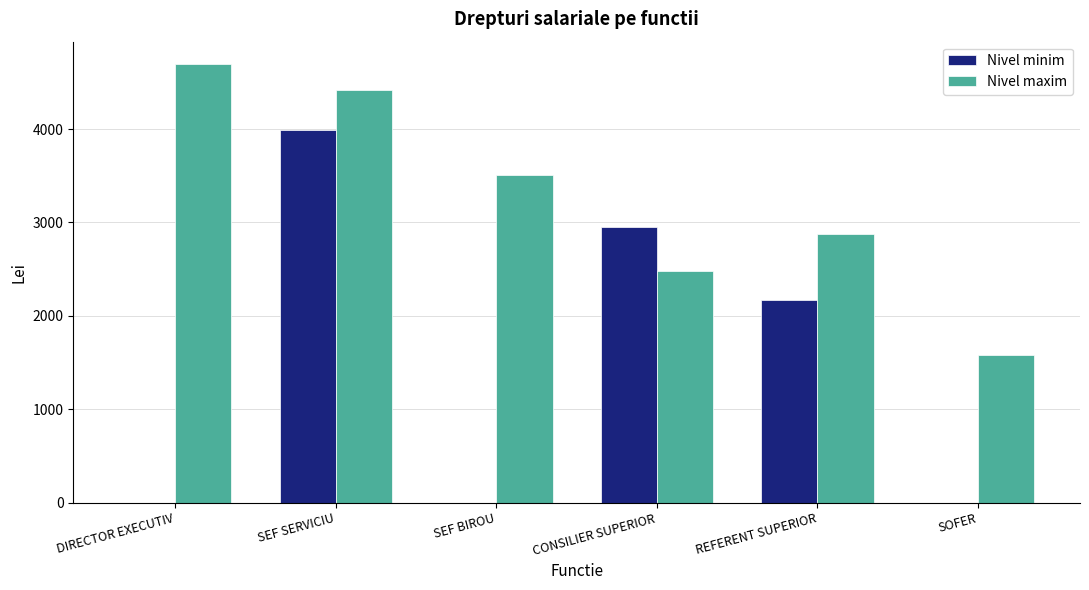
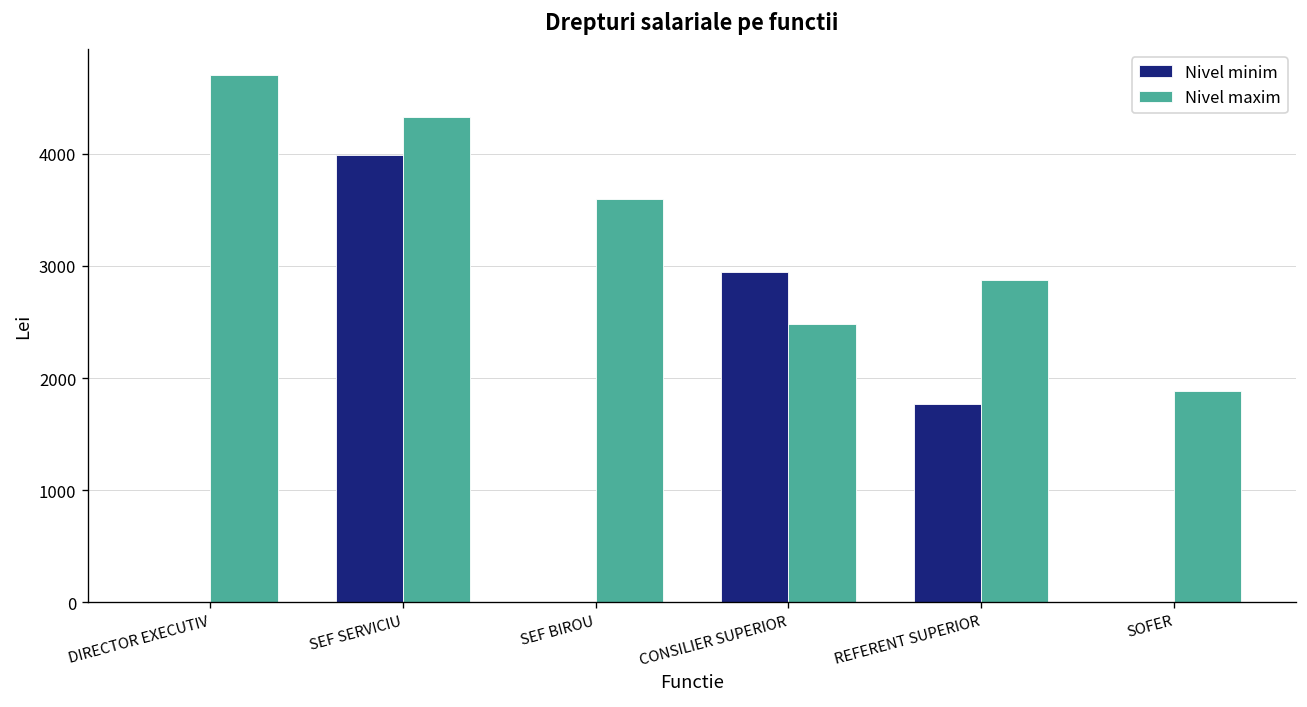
  {
    "Nivel minim": {
      "DIRECTOR EXECUTIV": 0,
      "SEF SERVICIU": 4000,
      "SEF BIROU": 0,
      "CONSILIER SUPERIOR": 3000,
-     "REFERENT SUPERIOR": 2200,
+     "REFERENT SUPERIOR": 1800,
      "SOFER": 0
    },
    "Nivel maxim": {
      "DIRECTOR EXECUTIV": 4700,
-     "SEF SERVICIU": 4400,
-     "SEF BIROU": 3500,
+     "SEF SERVICIU": 4300,
+     "SEF BIROU": 3600,
      "CONSILIER SUPERIOR": 2500,
      "REFERENT SUPERIOR": 2900,
-     "SOFER": 1600
+     "SOFER": 1900
    }
  }
